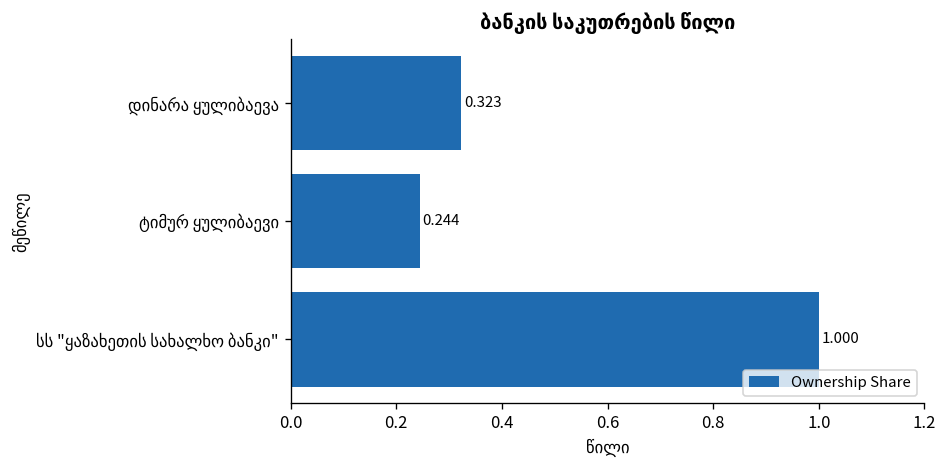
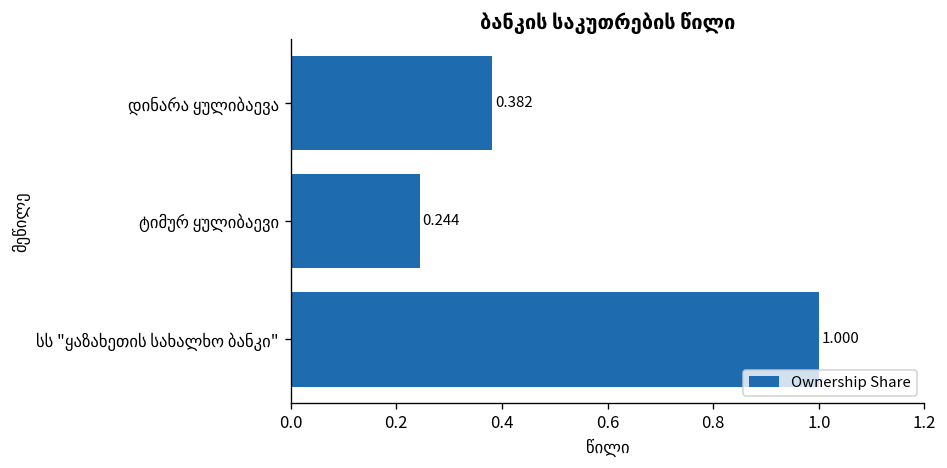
  {
-   "დინარა ყულიბაევა": 0.323,
+   "დინარა ყულიბაევა": 0.382,
    "ტიმურ ყულიბაევი": 0.244,
    "სს \"ყაზახეთის სახალხო ბანკი\"": 1.000
  }
